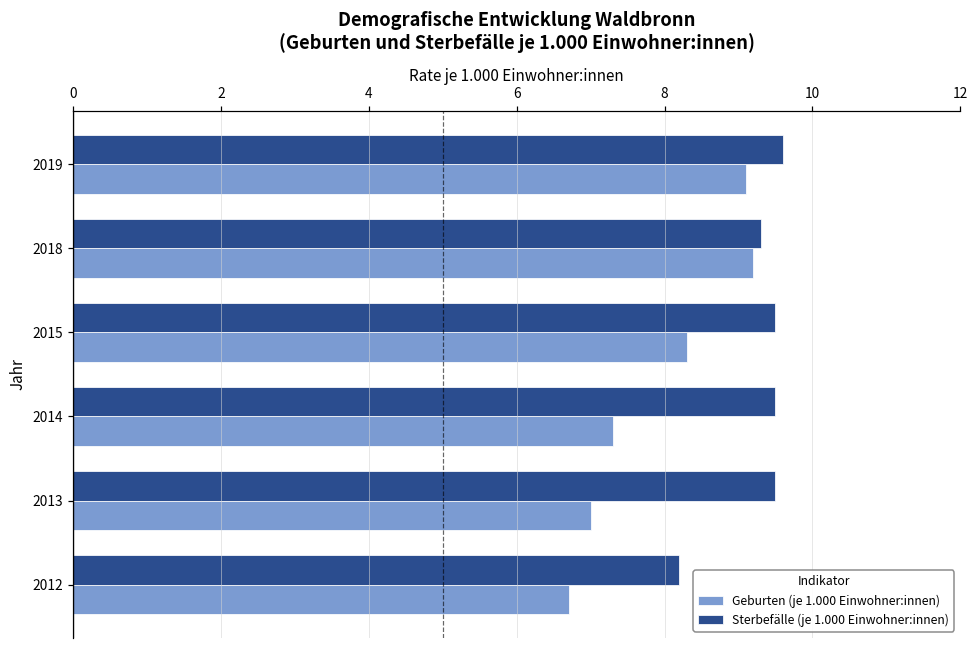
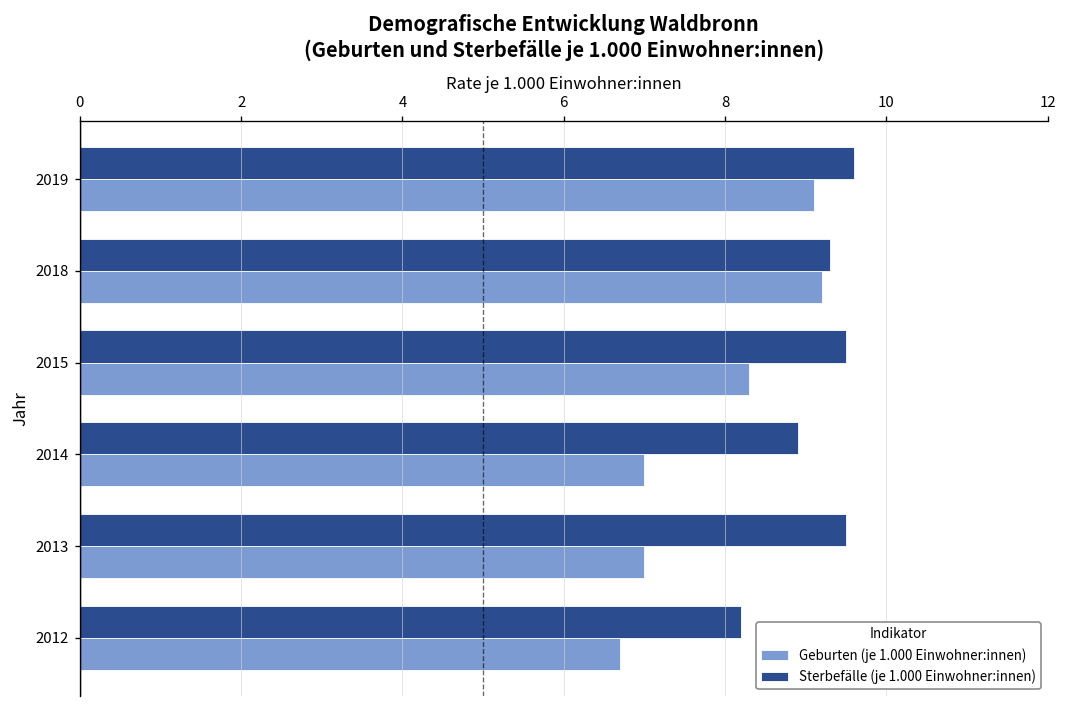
  {
    "Geburten (je 1.000 Einwohner:innen)": {
      "2019": 9.1,
      "2018": 9.2,
      "2015": 8.3,
-     "2014": 7.3,
+     "2014": 7.0,
      "2013": 7.0,
      "2012": 6.7
    },
    "Sterbefälle (je 1.000 Einwohner:innen)": {
      "2019": 9.6,
      "2018": 9.3,
      "2015": 9.5,
-     "2014": 9.5,
+     "2014": 8.9,
      "2013": 9.5,
      "2012": 8.2
    }
  }
